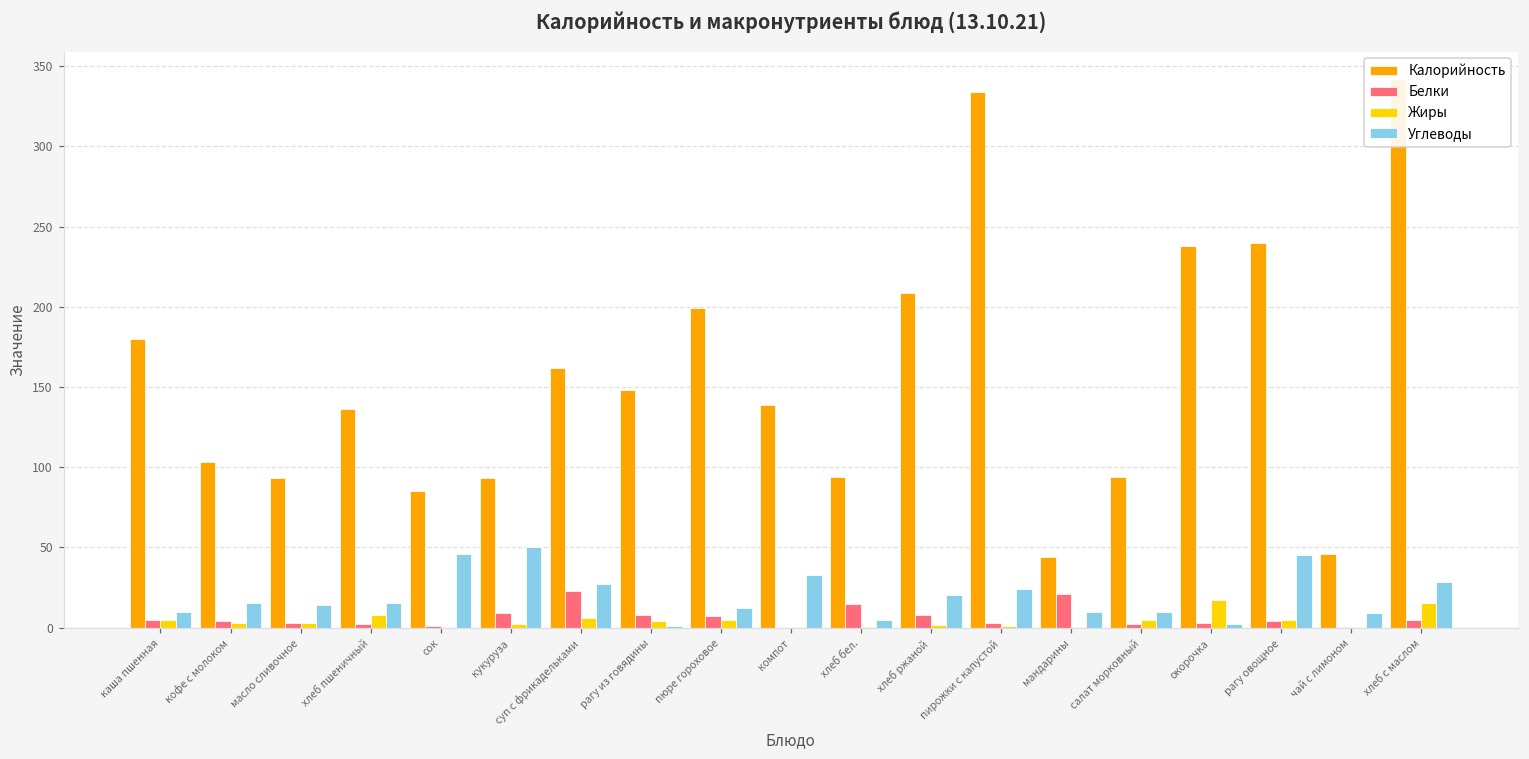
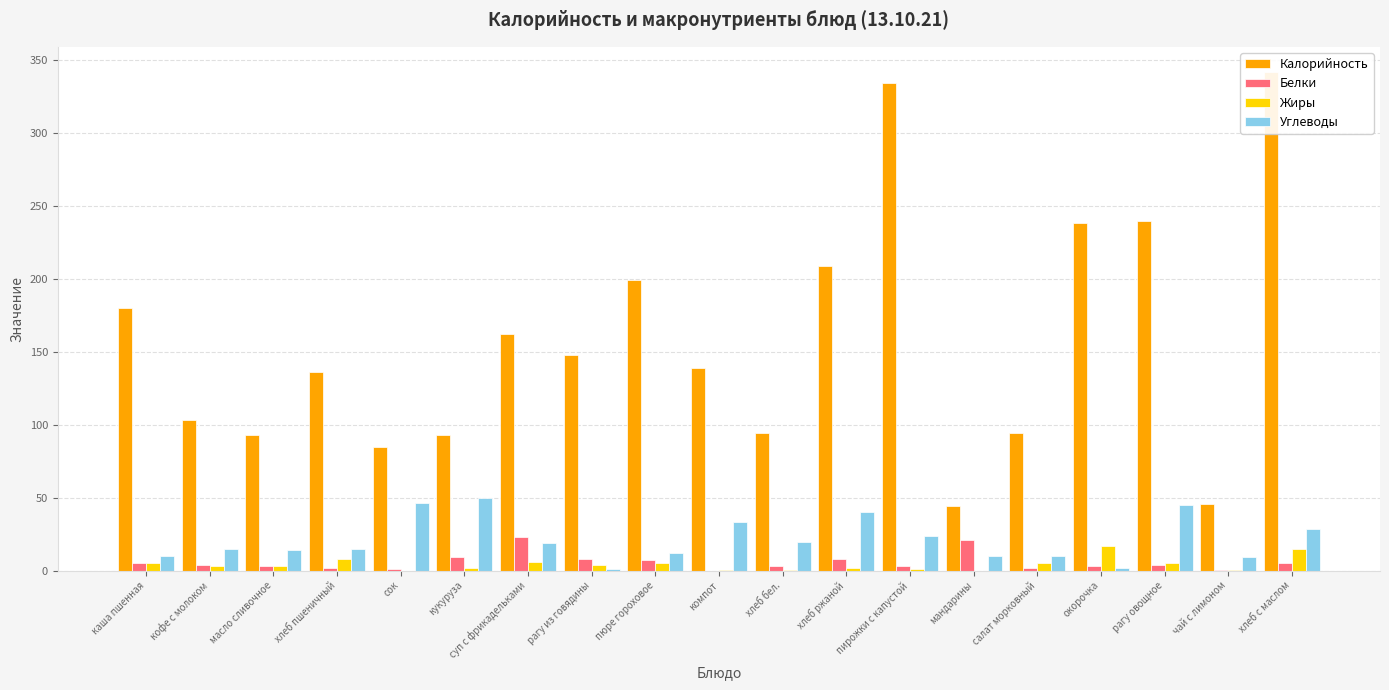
  {
    "Белки": {
      "каша пшенная": 5,
      "кофе с молоком": 4,
      "масло сливочное": 3,
      "хлеб пшеничный": 2,
      "кукуруза": 9,
      "суп с фрикадельками": 23,
      "рагу из говядины": 8,
      "пюре гороховое": 7,
      "компот": 0,
-     "хлеб бел.": 15,
+     "хлеб бел.": 3,
      "хлеб ржаной": 8,
      "пирожки с капустой": 3,
      "мандарины": 21,
      "салат морковный": 2,
      "окорочка": 3,
      "рагу овощное": 4,
      "хлеб с маслом": 5
    },
    "Углеводы": {
      "каша пшенная": 10,
      "кофе с молоком": 15,
      "масло сливочное": 14,
      "хлеб пшеничный": 15,
      "сок": 46,
      "кукуруза": 50,
-     "суп с фрикадельками": 27,
+     "суп с фрикадельками": 19,
      "пюре гороховое": 12,
      "компот": 33,
-     "хлеб бел.": 5,
-     "хлеб ржаной": 20,
+     "хлеб бел.": 19,
+     "хлеб ржаной": 40,
      "пирожки с капустой": 24,
      "мандарины": 10,
      "салат морковный": 10,
      "окорочка": 2,
      "рагу овощное": 45,
      "чай с лимоном": 9,
      "хлеб с маслом": 28
    }
  }
